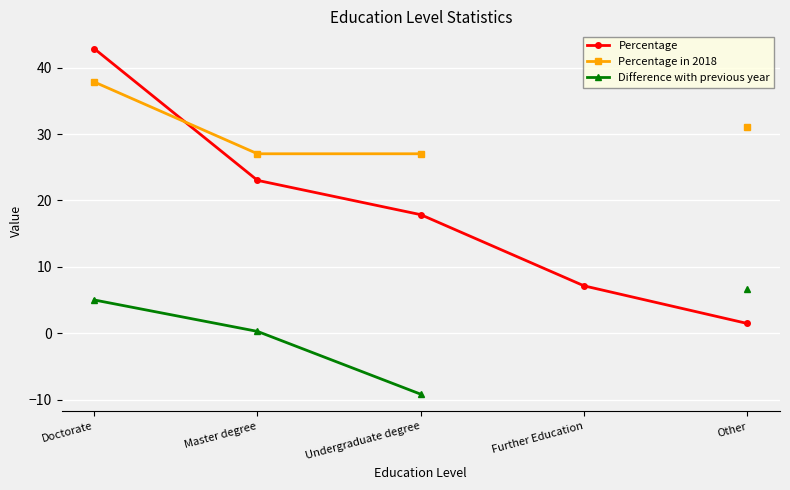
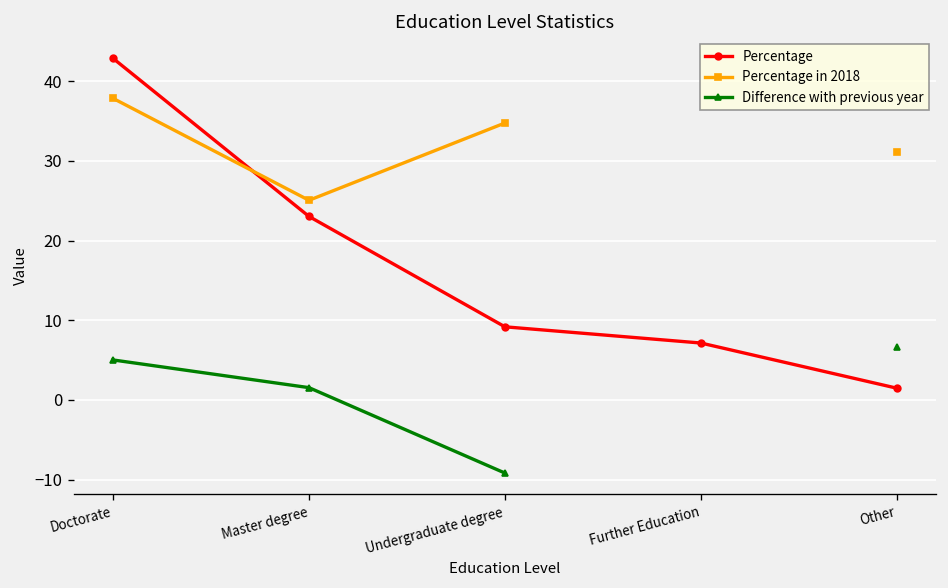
  {
    "Percentage": {
      "Doctorate": 43,
      "Master degree": 23,
-     "Undergraduate degree": 18,
+     "Undergraduate degree": 9,
      "Further Education": 7,
      "Other": 1
    },
    "Percentage in 2018": {
      "Doctorate": 38,
-     "Master degree": 27,
-     "Undergraduate degree": 27,
+     "Master degree": 25,
+     "Undergraduate degree": 35,
      "Other": 31
    },
    "Difference with previous year": {
      "Doctorate": 5,
-     "Master degree": 0,
+     "Master degree": 2,
      "Undergraduate degree": -9,
      "Other": 7
    }
  }
